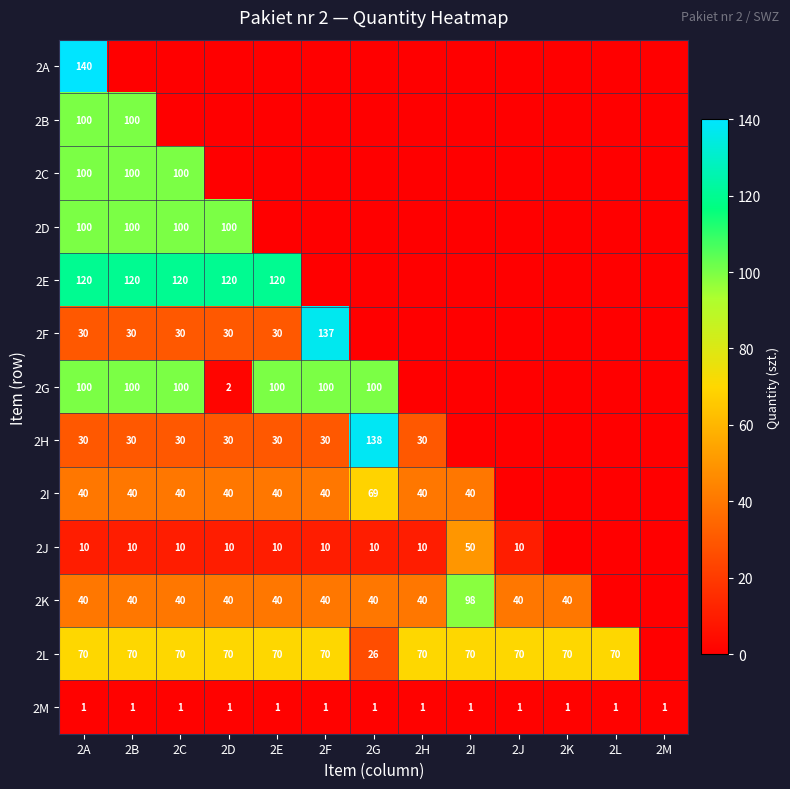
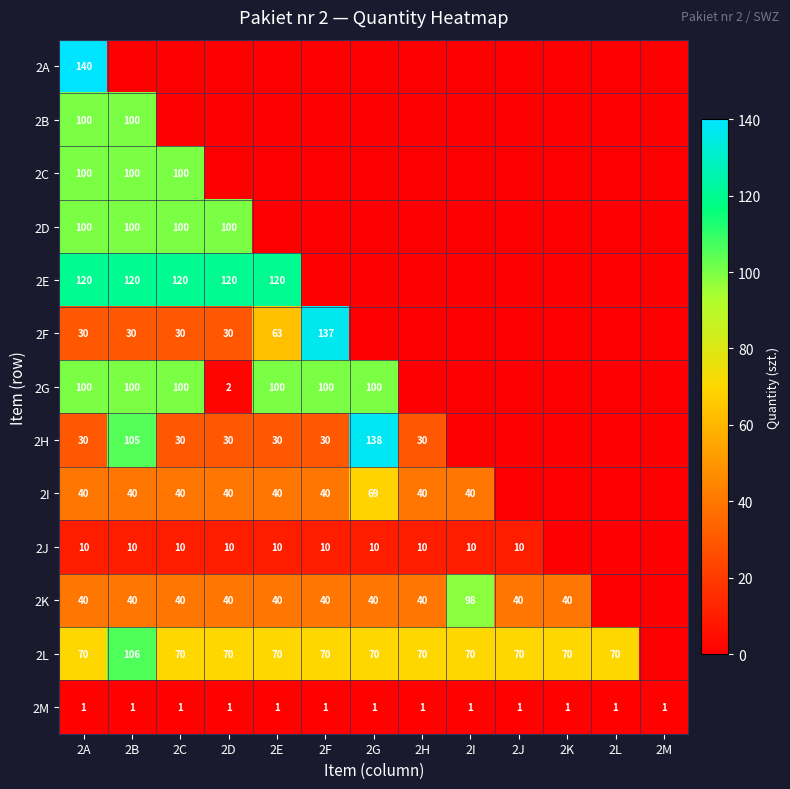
  {
    "2A": {
      "2A": 140
    },
    "2B": {
      "2A": 100,
      "2B": 100
    },
    "2C": {
      "2A": 100,
      "2B": 100,
      "2C": 100
    },
    "2D": {
      "2A": 100,
      "2B": 100,
      "2C": 100,
      "2D": 100
    },
    "2E": {
      "2A": 120,
      "2B": 120,
      "2C": 120,
      "2D": 120,
      "2E": 120
    },
    "2F": {
      "2A": 30,
      "2B": 30,
      "2C": 30,
      "2D": 30,
-     "2E": 30,
+     "2E": 63,
      "2F": 137
    },
    "2G": {
      "2A": 100,
      "2B": 100,
      "2C": 100,
      "2D": 2,
      "2E": 100,
      "2F": 100,
      "2G": 100
    },
    "2H": {
      "2A": 30,
-     "2B": 30,
+     "2B": 105,
      "2C": 30,
      "2D": 30,
      "2E": 30,
      "2F": 30,
      "2G": 138,
      "2H": 30
    },
    "2I": {
      "2A": 40,
      "2B": 40,
      "2C": 40,
      "2D": 40,
      "2E": 40,
      "2F": 40,
      "2G": 69,
      "2H": 40,
      "2I": 40
    },
    "2J": {
      "2A": 10,
      "2B": 10,
      "2C": 10,
      "2D": 10,
      "2E": 10,
      "2F": 10,
      "2G": 10,
      "2H": 10,
-     "2I": 50,
+     "2I": 10,
      "2J": 10
    },
    "2K": {
      "2A": 40,
      "2B": 40,
      "2C": 40,
      "2D": 40,
      "2E": 40,
      "2F": 40,
      "2G": 40,
      "2H": 40,
      "2I": 98,
      "2J": 40,
      "2K": 40
    },
    "2L": {
      "2A": 70,
-     "2B": 70,
+     "2B": 106,
      "2C": 70,
      "2D": 70,
      "2E": 70,
      "2F": 70,
-     "2G": 26,
+     "2G": 70,
      "2H": 70,
      "2I": 70,
      "2J": 70,
      "2K": 70,
      "2L": 70
    },
    "2M": {
      "2A": 1,
      "2B": 1,
      "2C": 1,
      "2D": 1,
      "2E": 1,
      "2F": 1,
      "2G": 1,
      "2H": 1,
      "2I": 1,
      "2J": 1,
      "2K": 1,
      "2L": 1,
      "2M": 1
    }
  }
